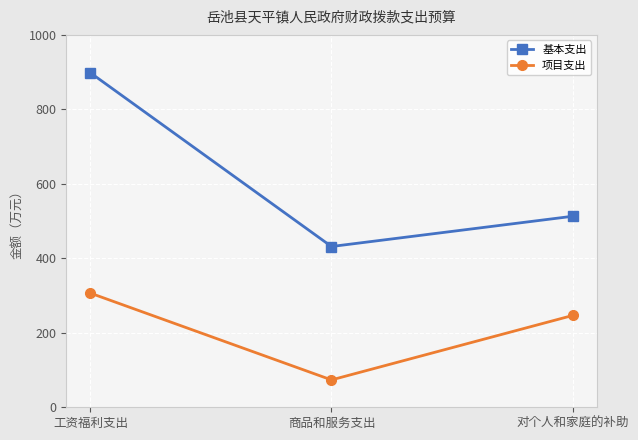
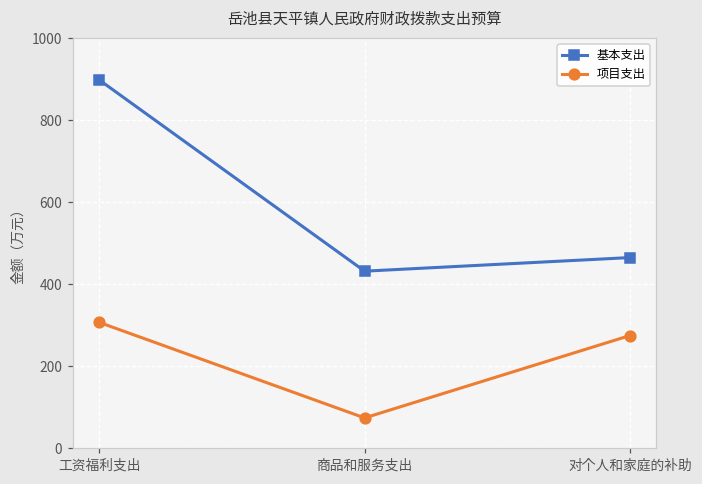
  {
    "基本支出": {
      "工资福利支出": 900,
      "商品和服务支出": 430,
-     "对个人和家庭的补助": 510
+     "对个人和家庭的补助": 460
    },
    "项目支出": {
      "工资福利支出": 310,
      "商品和服务支出": 70,
-     "对个人和家庭的补助": 250
+     "对个人和家庭的补助": 270
    }
  }
